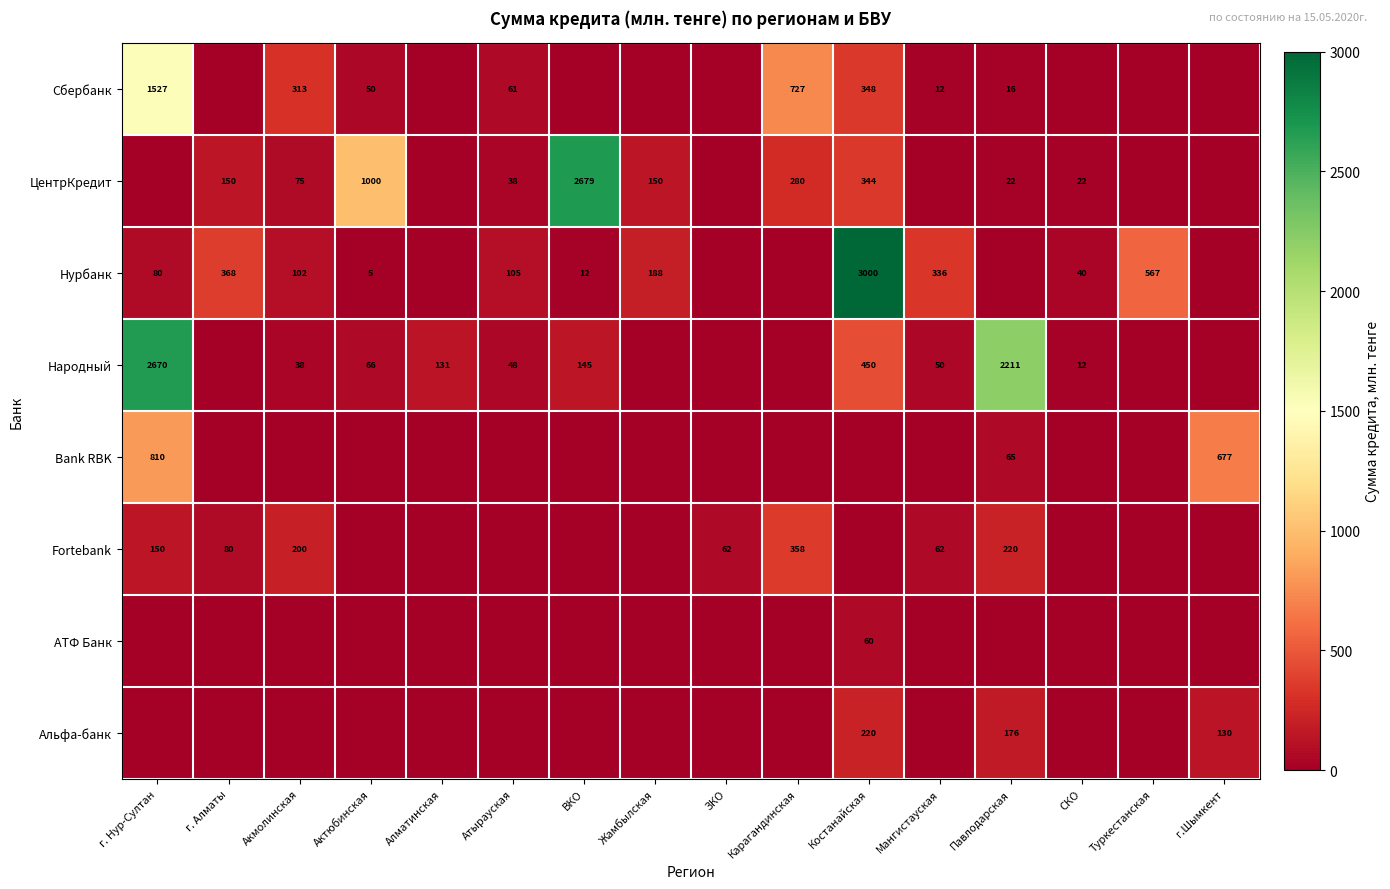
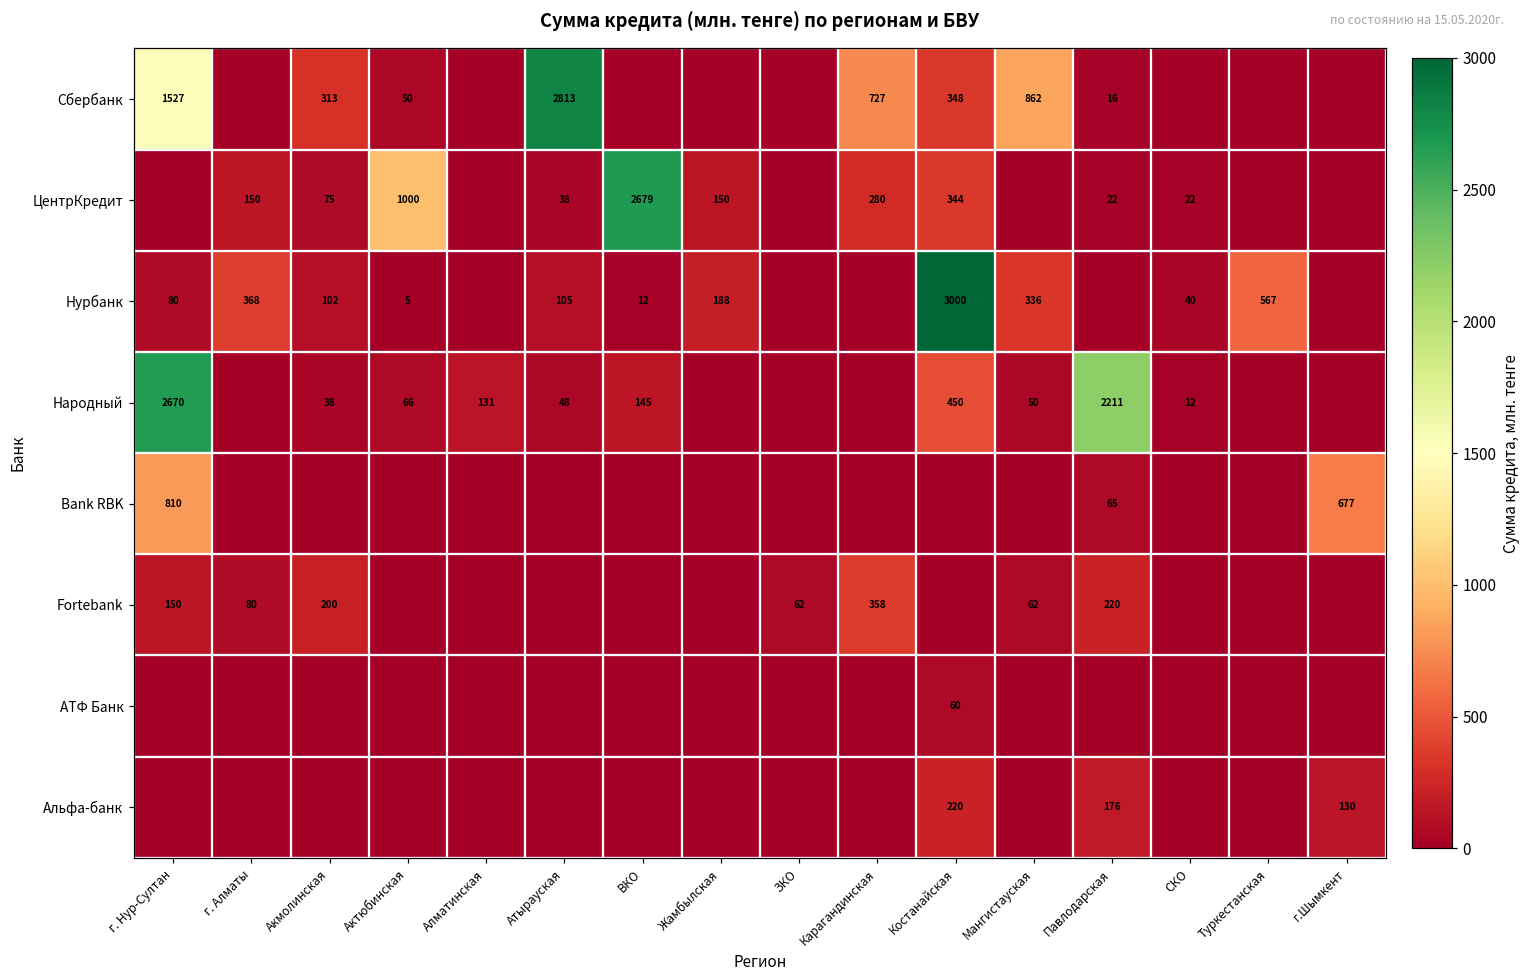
  {
    "Сбербанк": {
      "г. Нур-Султан": 1527,
      "Акмолинская": 313,
      "Актюбинская": 50,
-     "Атырауская": 61,
+     "Атырауская": 2813,
      "Карагандинская": 727,
      "Костанайская": 348,
-     "Мангистауская": 12,
+     "Мангистауская": 862,
      "Павлодарская": 16
    },
    "ЦентрКредит": {
      "г. Алматы": 150,
      "Акмолинская": 75,
      "Актюбинская": 1000,
      "Атырауская": 38,
      "ВКО": 2679,
      "Жамбылская": 150,
      "Карагандинская": 280,
      "Костанайская": 344,
      "Павлодарская": 22,
      "СКО": 22
    },
    "Нурбанк": {
      "г. Нур-Султан": 80,
      "г. Алматы": 368,
      "Акмолинская": 102,
      "Актюбинская": 5,
      "Атырауская": 105,
      "ВКО": 12,
      "Жамбылская": 188,
      "Костанайская": 3000,
      "Мангистауская": 336,
      "СКО": 40,
      "Туркестанская": 567
    },
    "Народный": {
      "г. Нур-Султан": 2670,
      "Акмолинская": 38,
      "Актюбинская": 66,
      "Алматинская": 131,
      "Атырауская": 48,
      "ВКО": 145,
      "Костанайская": 450,
      "Мангистауская": 50,
      "Павлодарская": 2211,
      "СКО": 12
    },
    "Bank RBK": {
      "г. Нур-Султан": 810,
      "Павлодарская": 65,
      "г.Шымкент": 677
    },
    "Fortebank": {
      "г. Нур-Султан": 150,
      "г. Алматы": 80,
      "Акмолинская": 200,
      "ЗКО": 62,
      "Карагандинская": 358,
      "Мангистауская": 62,
      "Павлодарская": 220
    },
    "АТФ Банк": {
      "Костанайская": 60
    },
    "Альфа-банк": {
      "Костанайская": 220,
      "Павлодарская": 176,
      "г.Шымкент": 130
    }
  }
